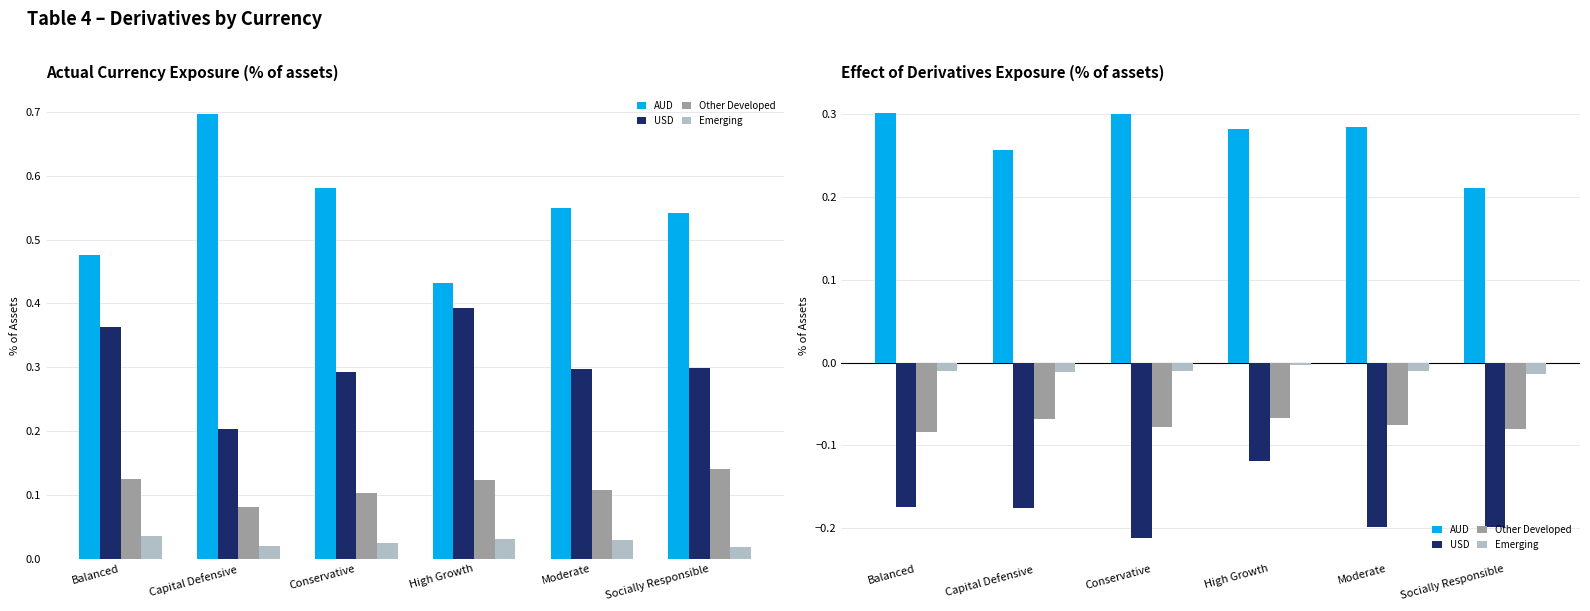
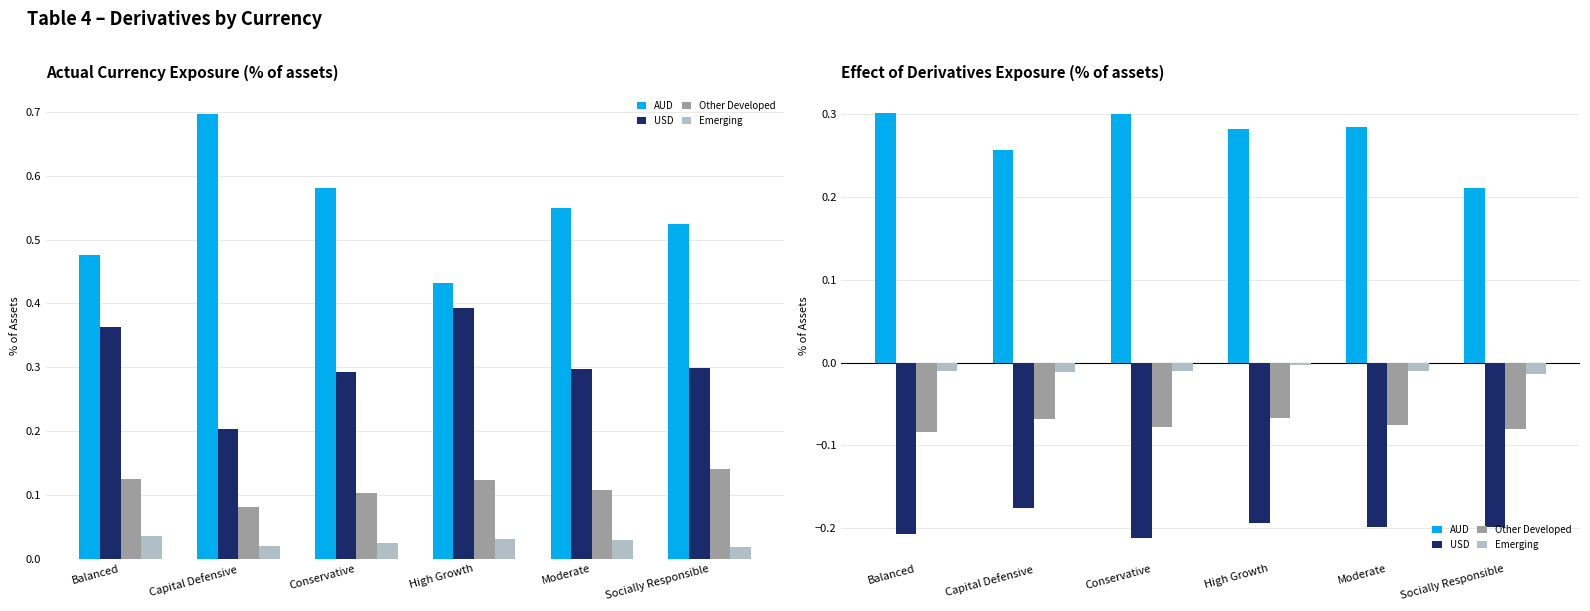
  {
    "Actual Currency Exposure (% of assets)": {
      "AUD": {
        "Balanced": 0.48,
        "Capital Defensive": 0.70,
        "Conservative": 0.58,
        "High Growth": 0.43,
        "Moderate": 0.55,
-       "Socially Responsible": 0.54
+       "Socially Responsible": 0.52
      },
      "USD": {
        "Balanced": 0.36,
        "Capital Defensive": 0.20,
        "Conservative": 0.29,
        "High Growth": 0.39,
        "Moderate": 0.30,
        "Socially Responsible": 0.30
      }
    },
    "Effect of Derivatives Exposure (% of assets)": {
      "AUD": {
        "Balanced": 0.30,
        "Capital Defensive": 0.26,
        "Conservative": 0.30,
        "High Growth": 0.28,
        "Moderate": 0.29,
        "Socially Responsible": 0.21
      },
      "USD": {
-       "Balanced": -0.17,
+       "Balanced": -0.21,
        "Capital Defensive": -0.18,
        "Conservative": -0.21,
-       "High Growth": -0.12,
+       "High Growth": -0.19,
        "Moderate": -0.20,
        "Socially Responsible": -0.20
      }
    }
  }
